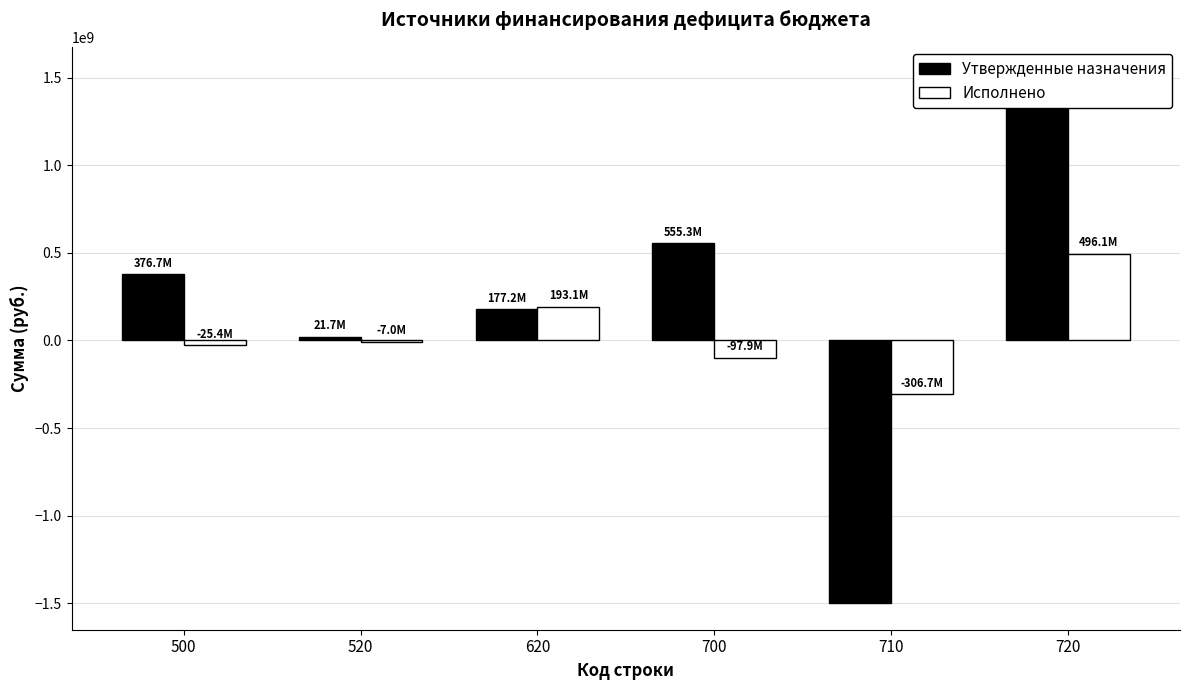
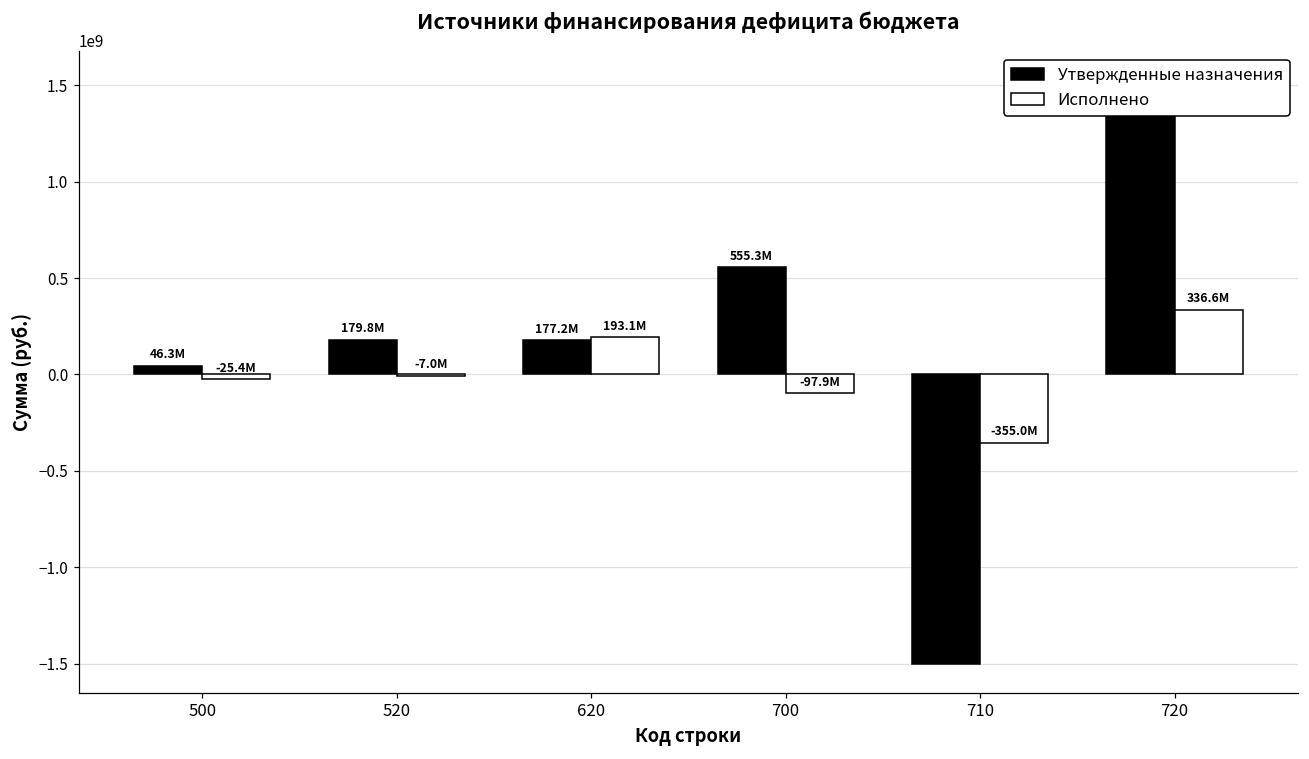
  {
    "Утвержденные назначения": {
-     "500": "376.7M",
-     "520": "21.7M",
+     "500": "46.3M",
+     "520": "179.8M",
      "620": "177.2M",
      "700": "555.3M"
    },
    "Исполнено": {
      "500": "-25.4M",
      "520": "-7.0M",
      "620": "193.1M",
      "700": "-97.9M",
-     "710": "-306.7M",
-     "720": "496.1M"
+     "710": "-355.0M",
+     "720": "336.6M"
    }
  }
